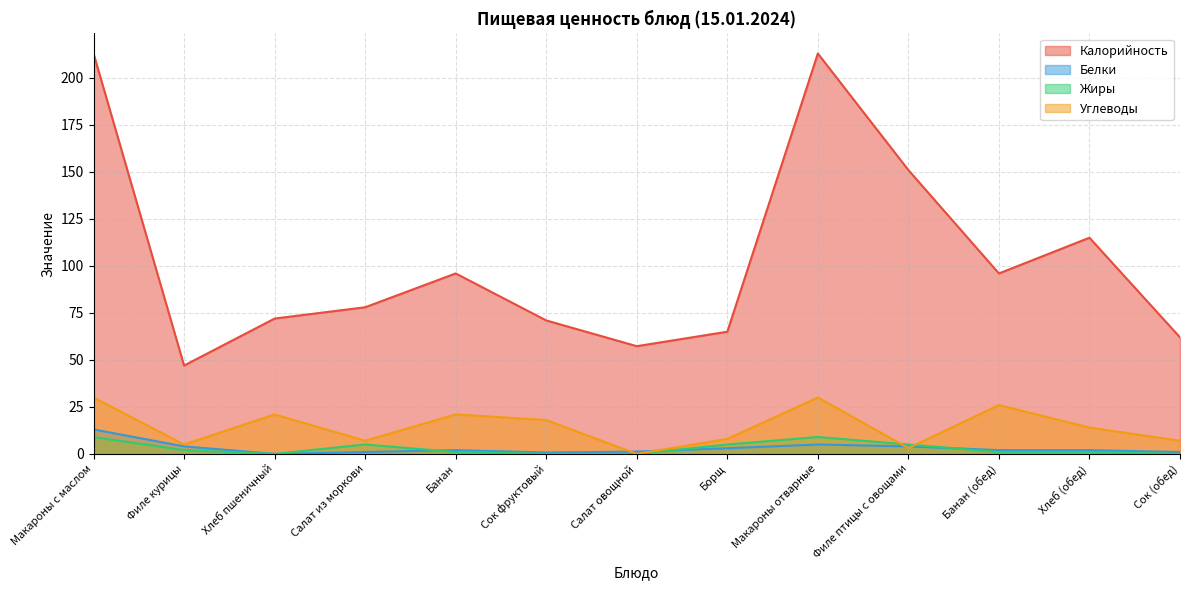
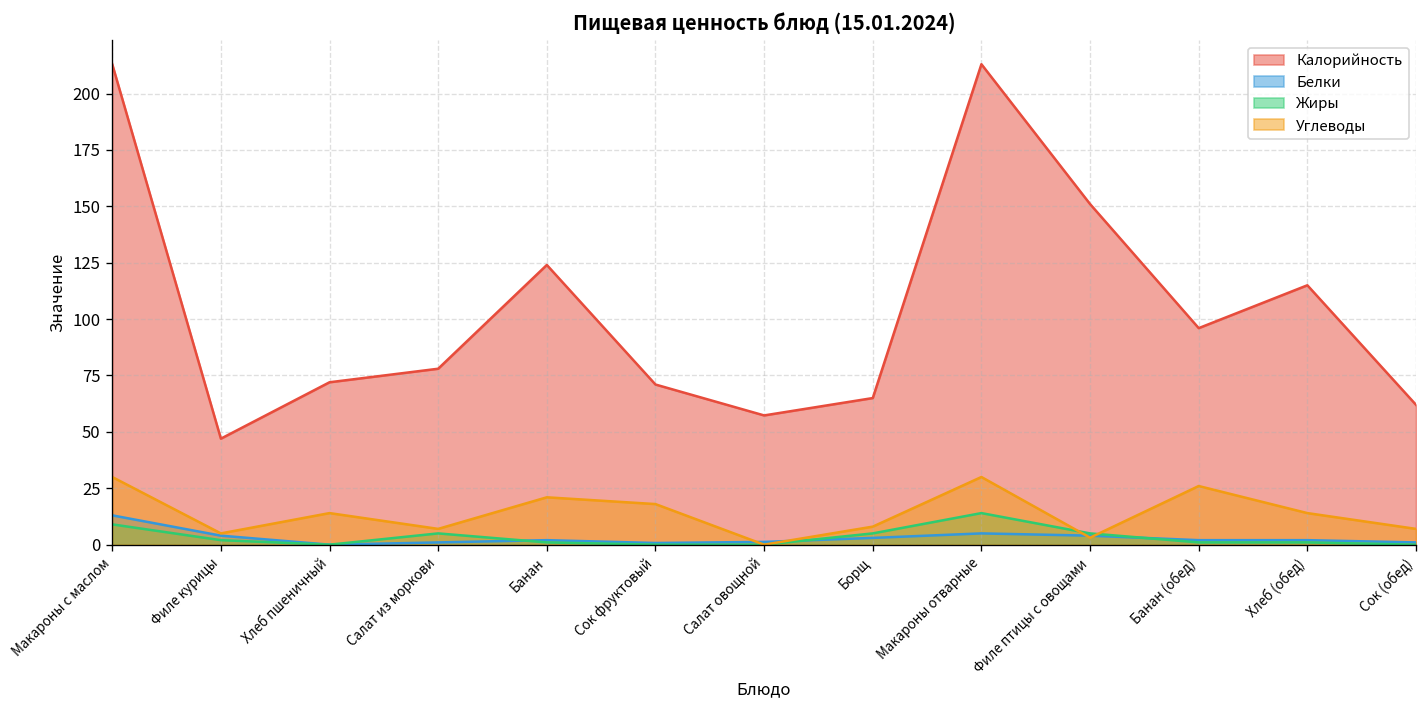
  {
    "Калорийность": {
      "Макароны с маслом": 213,
      "Филе курицы": 47,
      "Хлеб пшеничный": 72,
      "Салат из моркови": 78,
-     "Банан": 96,
+     "Банан": 124,
      "Сок фруктовый": 71,
      "Салат овощной": 57,
      "Борщ": 65,
      "Макароны отварные": 213,
      "Филе птицы с овощами": 151,
      "Банан (обед)": 96,
      "Хлеб (обед)": 115,
      "Сок (обед)": 62
    },
    "Белки": {
      "Макароны с маслом": 13,
      "Салат из моркови": 1,
      "Борщ": 3,
      "Макароны отварные": 5
    },
    "Жиры": {
      "Макароны с маслом": 9,
      "Филе курицы": 2,
      "Салат из моркови": 5,
      "Борщ": 5,
-     "Макароны отварные": 9
+     "Макароны отварные": 14
    },
    "Углеводы": {
      "Макароны с маслом": 30,
-     "Хлеб пшеничный": 21,
+     "Хлеб пшеничный": 14,
      "Салат из моркови": 7,
      "Банан": 21,
      "Сок фруктовый": 18,
      "Борщ": 8,
      "Макароны отварные": 30,
      "Банан (обед)": 26,
      "Хлеб (обед)": 14,
      "Сок (обед)": 7
    }
  }
